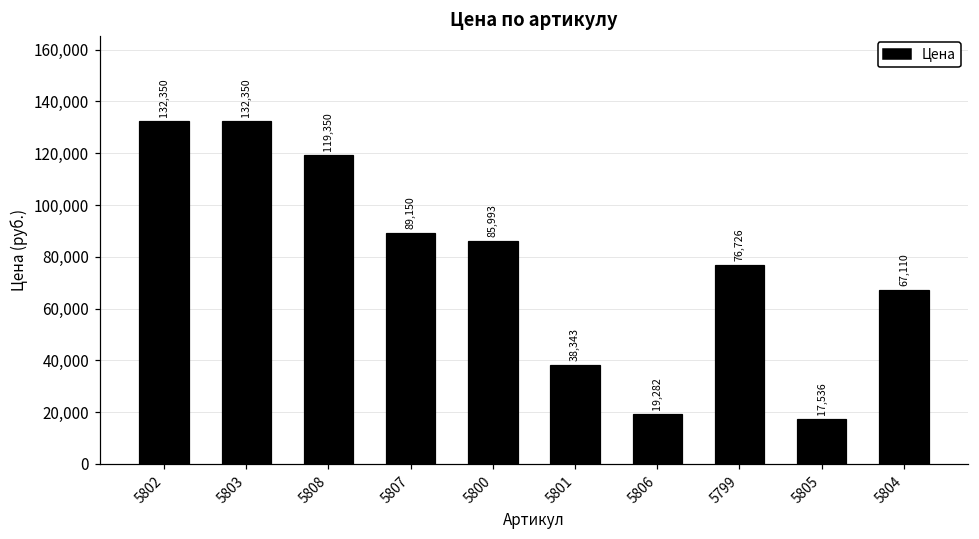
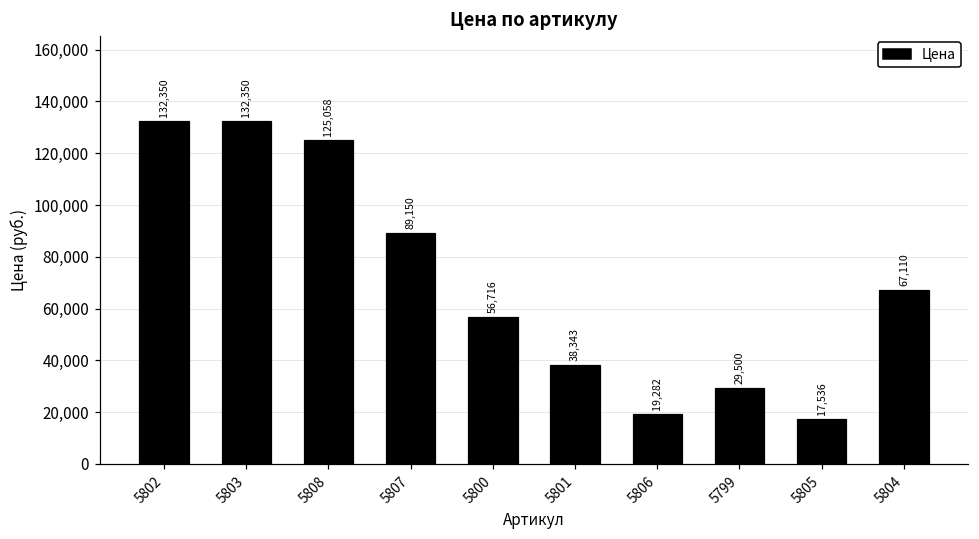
  {
    "5802": "132,350",
    "5803": "132,350",
-   "5808": "119,350",
+   "5808": "125,058",
    "5807": "89,150",
-   "5800": "85,993",
+   "5800": "56,716",
    "5801": "38,343",
    "5806": "19,282",
-   "5799": "76,726",
+   "5799": "29,500",
    "5805": "17,536",
    "5804": "67,110"
  }
